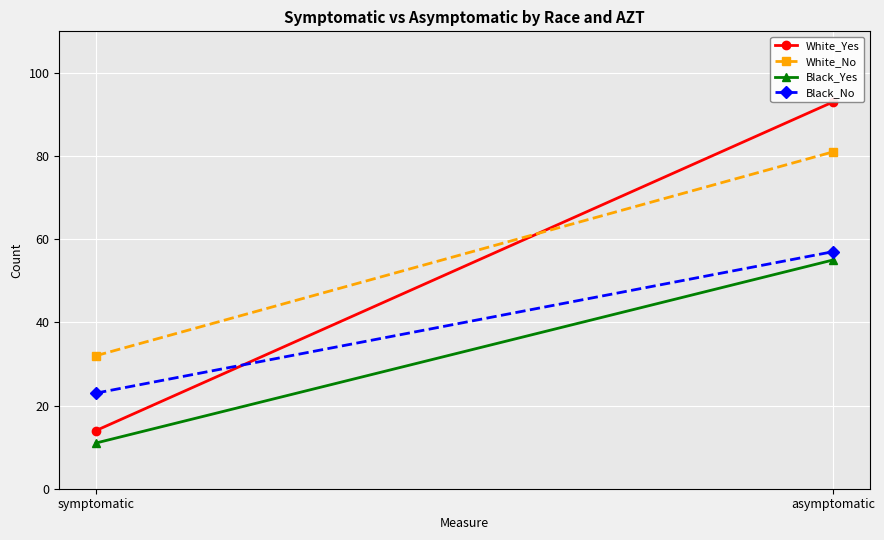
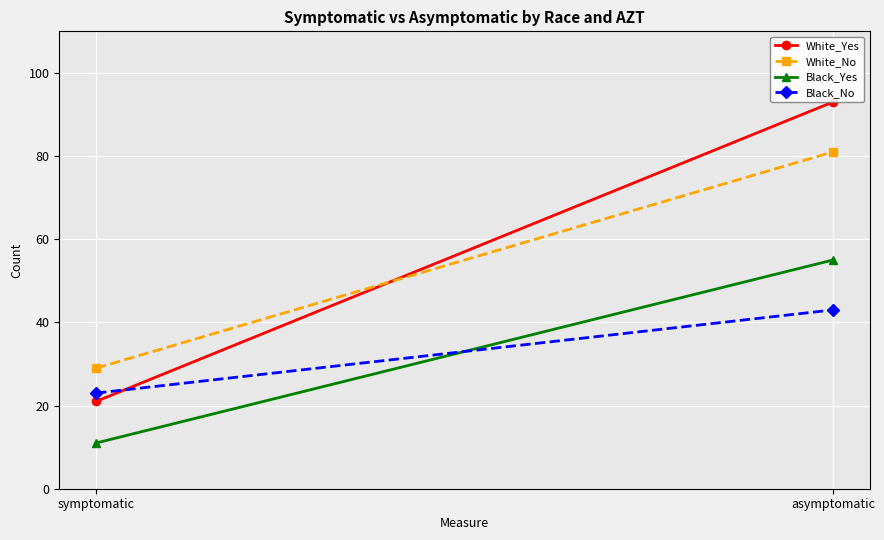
  {
    "White_Yes": {
-     "symptomatic": 14
+     "symptomatic": 21
    },
    "White_No": {
-     "symptomatic": 32,
+     "symptomatic": 29,
      "asymptomatic": 81
    },
    "Black_Yes": {
      "symptomatic": 11,
      "asymptomatic": 55
    },
    "Black_No": {
      "symptomatic": 23,
-     "asymptomatic": 57
+     "asymptomatic": 43
    }
  }
